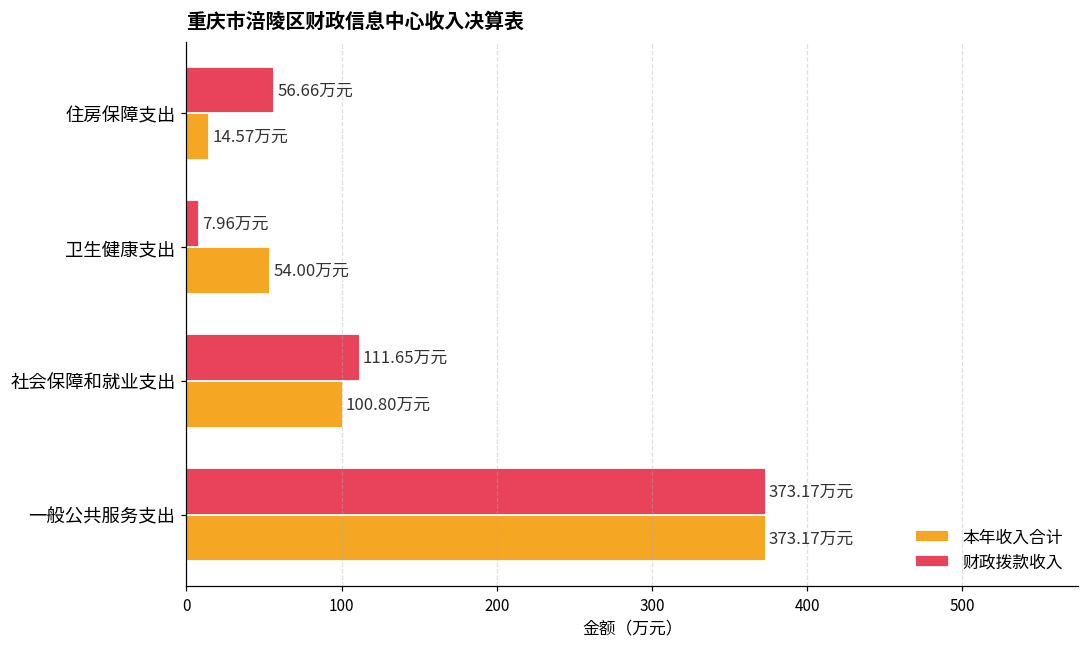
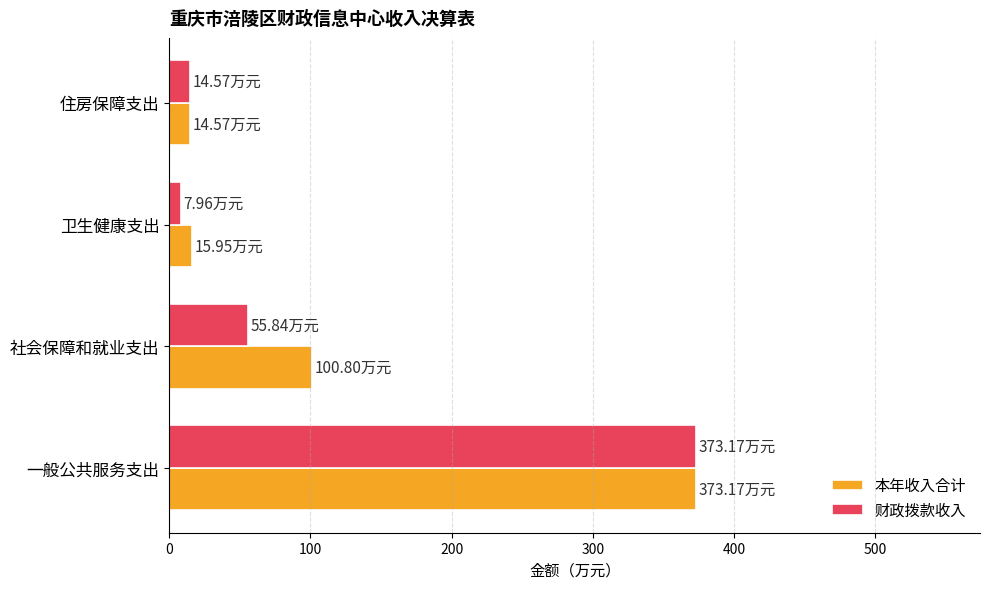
  {
    "本年收入合计": {
      "住房保障支出": 14.57,
-     "卫生健康支出": 54.00,
+     "卫生健康支出": 15.95,
      "社会保障和就业支出": 100.80,
      "一般公共服务支出": 373.17
    },
    "财政拨款收入": {
-     "住房保障支出": 56.66,
+     "住房保障支出": 14.57,
      "卫生健康支出": 7.96,
-     "社会保障和就业支出": 111.65,
+     "社会保障和就业支出": 55.84,
      "一般公共服务支出": 373.17
    }
  }
